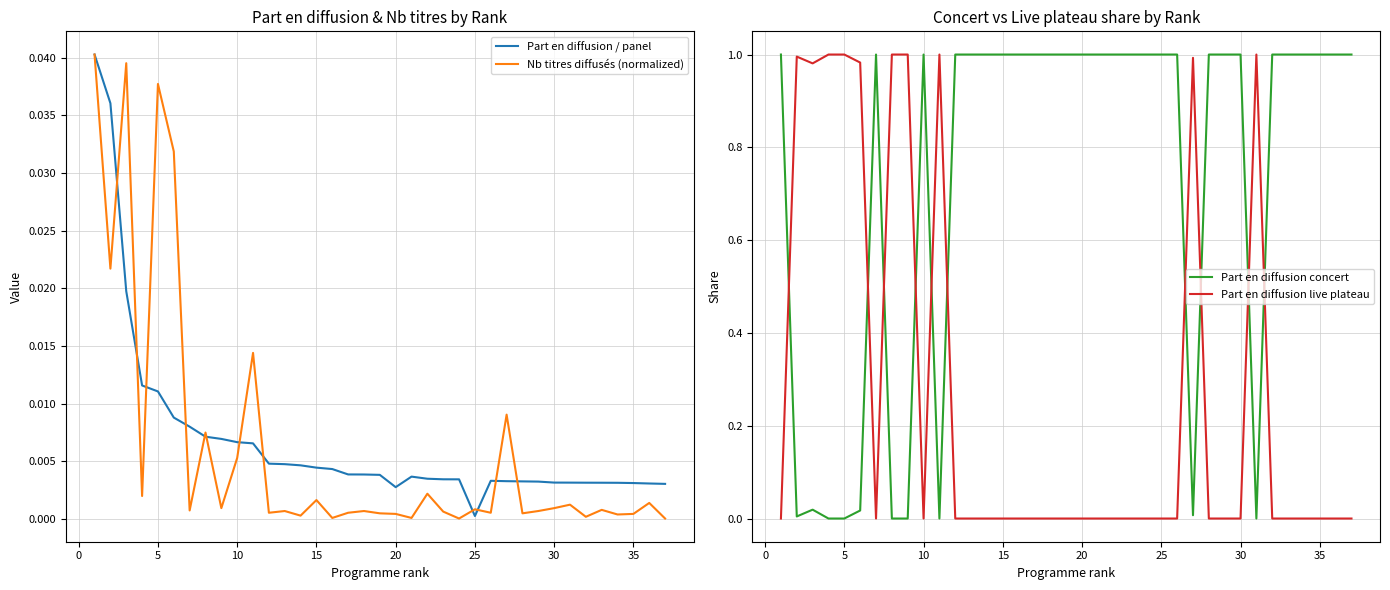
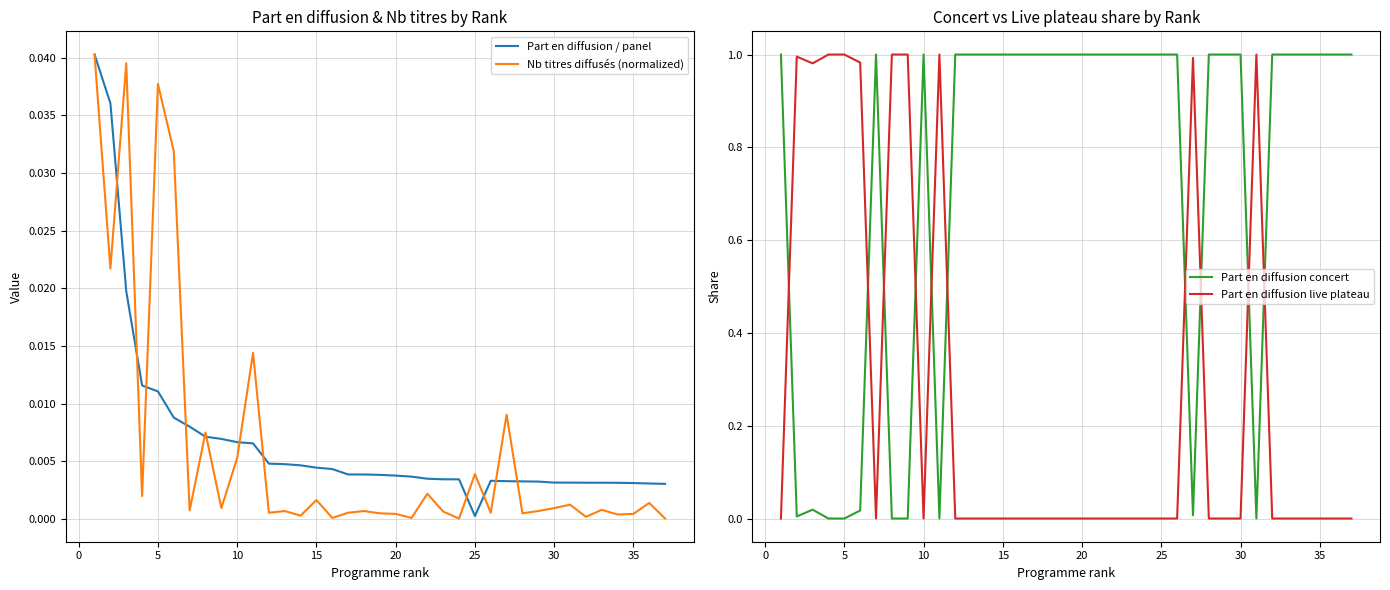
  {
    "Part en diffusion & Nb titres by Rank": {
      "Part en diffusion / panel": {
        "5": 0.0111,
        "10": 0.0067,
        "15": 0.0045,
-       "20": 0.0028,
+       "20": 0.0038,
        "25": 0.0003,
        "30": 0.0032,
        "35": 0.0031
      },
      "Nb titres diffusés (normalized)": {
        "5": 0.0377,
        "10": 0.0053,
        "15": 0.0017,
        "20": 0.0005,
-       "25": 0.0009,
+       "25": 0.0039,
        "30": 0.0010,
        "35": 0.0005
      }
    },
    "Concert vs Live plateau share by Rank": {
      "Part en diffusion concert": {
        "5": 0.00,
        "10": 1.00,
        "15": 1.00,
        "20": 1.00,
        "25": 1.00,
        "30": 1.00,
        "35": 1.00
      },
      "Part en diffusion live plateau": {
        "5": 1.00,
        "10": 0.00,
        "15": 0.00,
        "20": 0.00,
        "25": 0.00,
        "30": 0.00,
        "35": 0.00
      }
    }
  }
